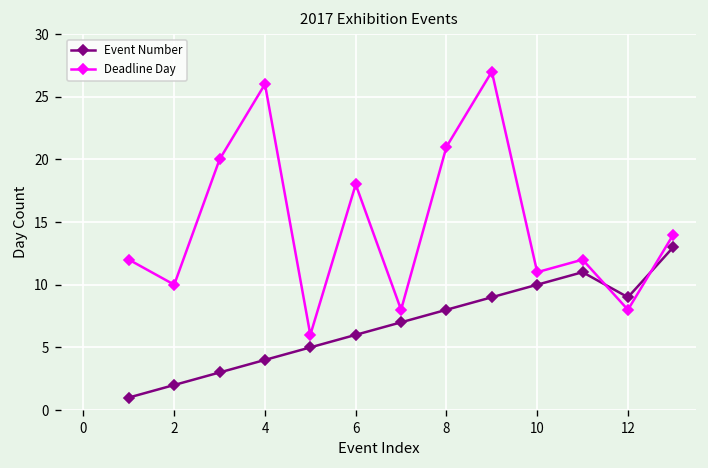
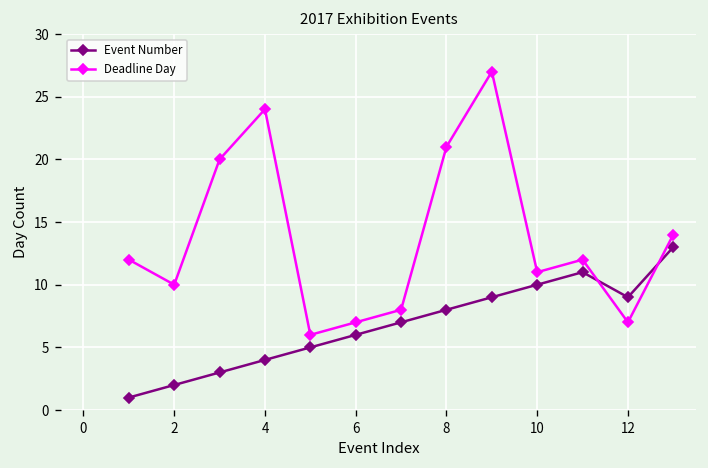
  {
    "Event Number": {
      "2": 2,
      "4": 4,
      "6": 6,
      "8": 8,
      "10": 10,
      "12": 9
    },
    "Deadline Day": {
      "2": 10,
-     "4": 26,
-     "6": 18,
+     "4": 24,
+     "6": 7,
      "8": 21,
      "10": 11,
-     "12": 8
+     "12": 7
    }
  }
